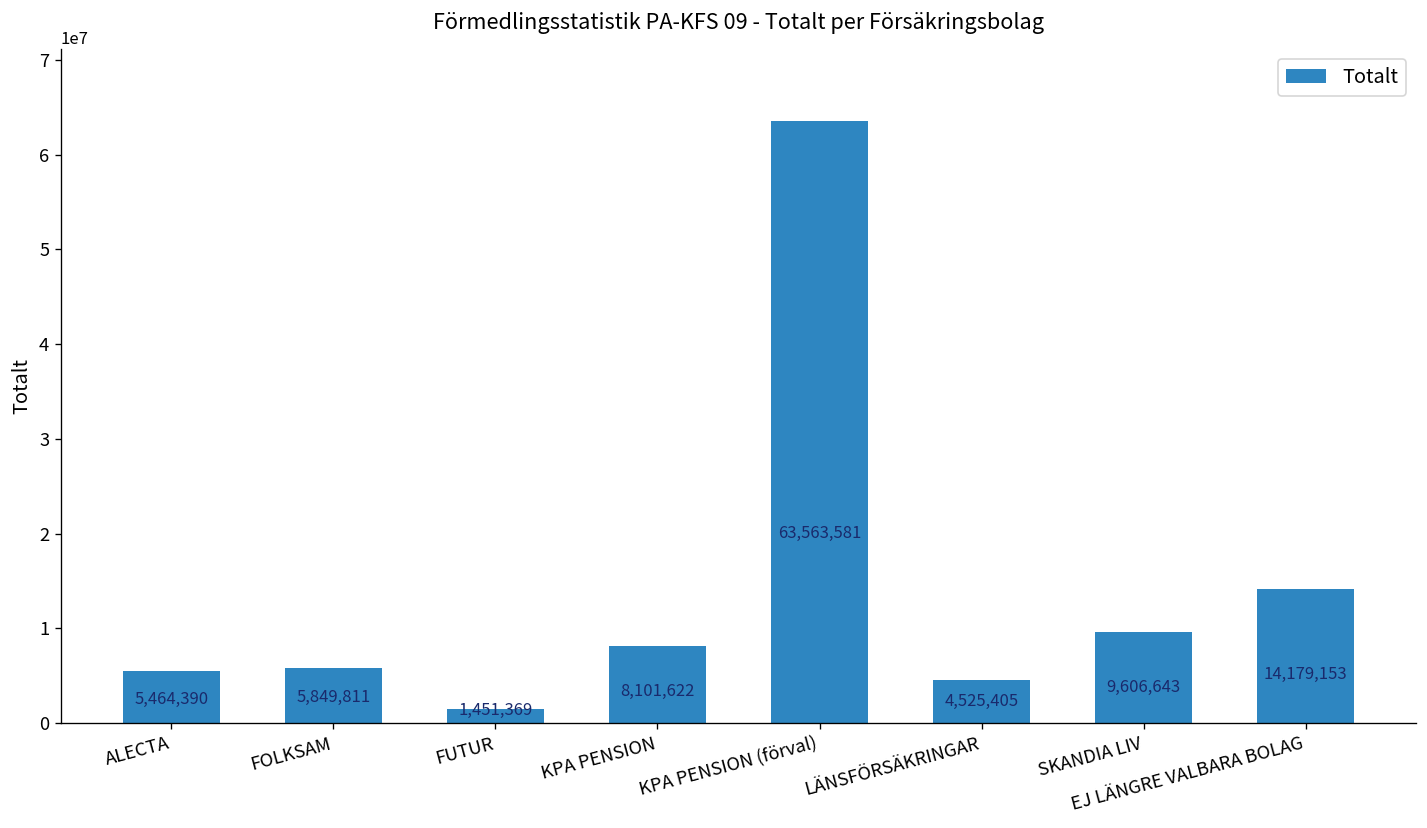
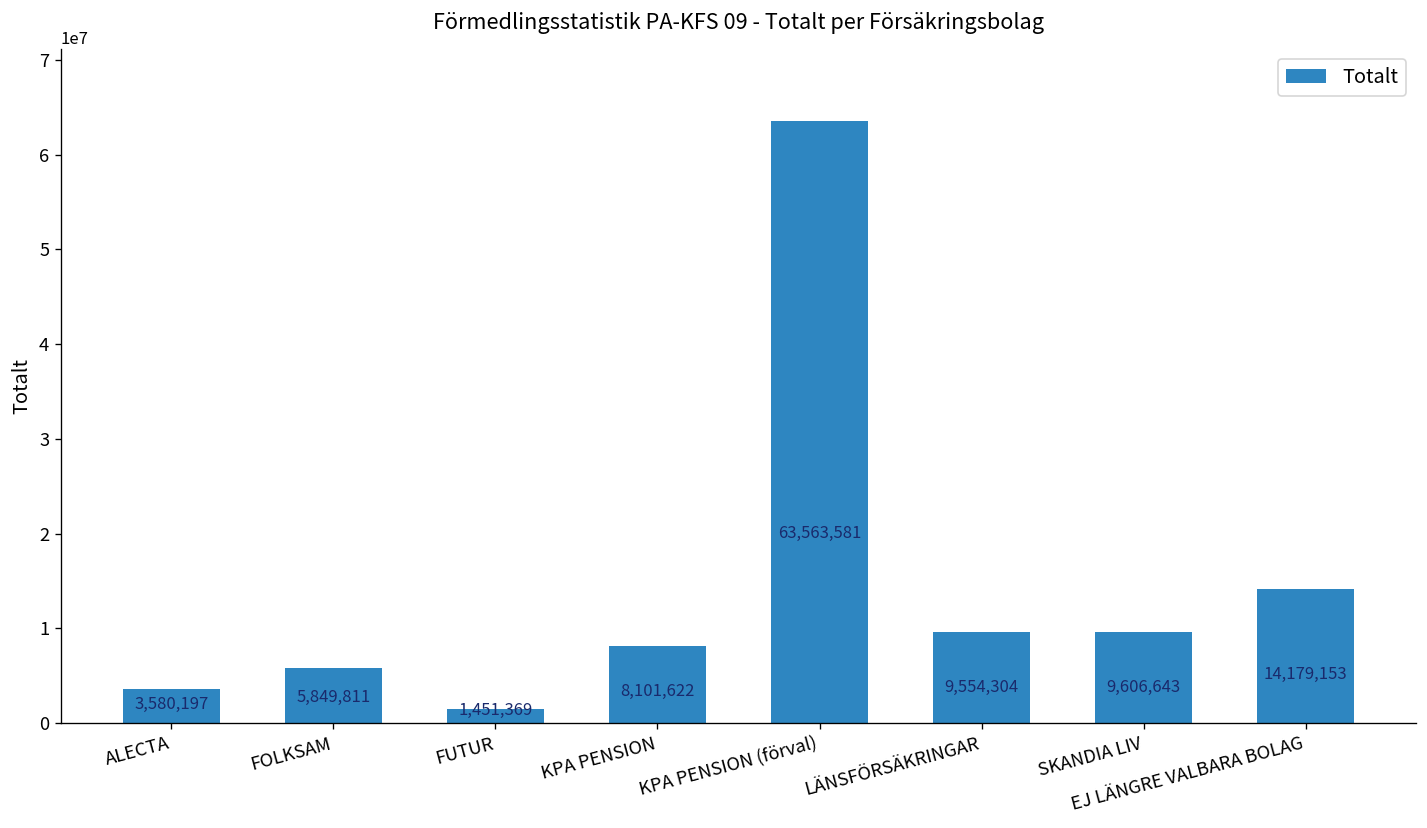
  {
-   "ALECTA": "5,464,390",
+   "ALECTA": "3,580,197",
    "FOLKSAM": "5,849,811",
    "FUTUR": "1,451,369",
    "KPA PENSION": "8,101,622",
    "KPA PENSION (förval)": "63,563,581",
-   "LÄNSFÖRSÄKRINGAR": "4,525,405",
+   "LÄNSFÖRSÄKRINGAR": "9,554,304",
    "SKANDIA LIV": "9,606,643",
    "EJ LÄNGRE VALBARA BOLAG": "14,179,153"
  }
